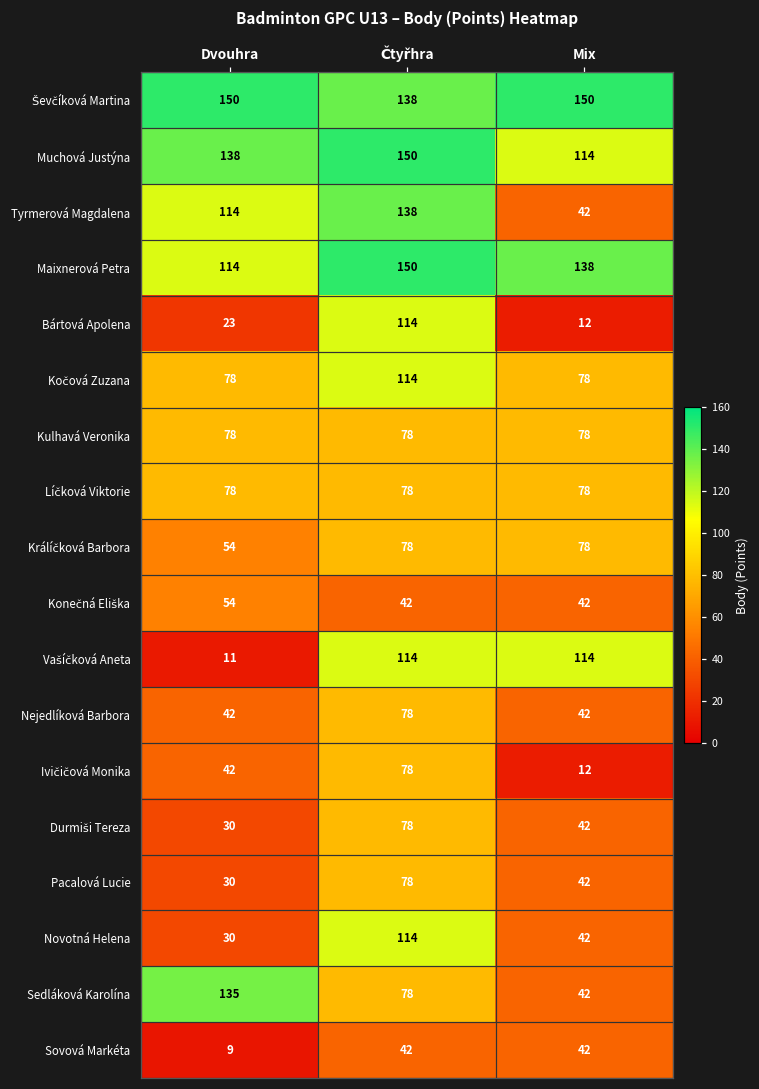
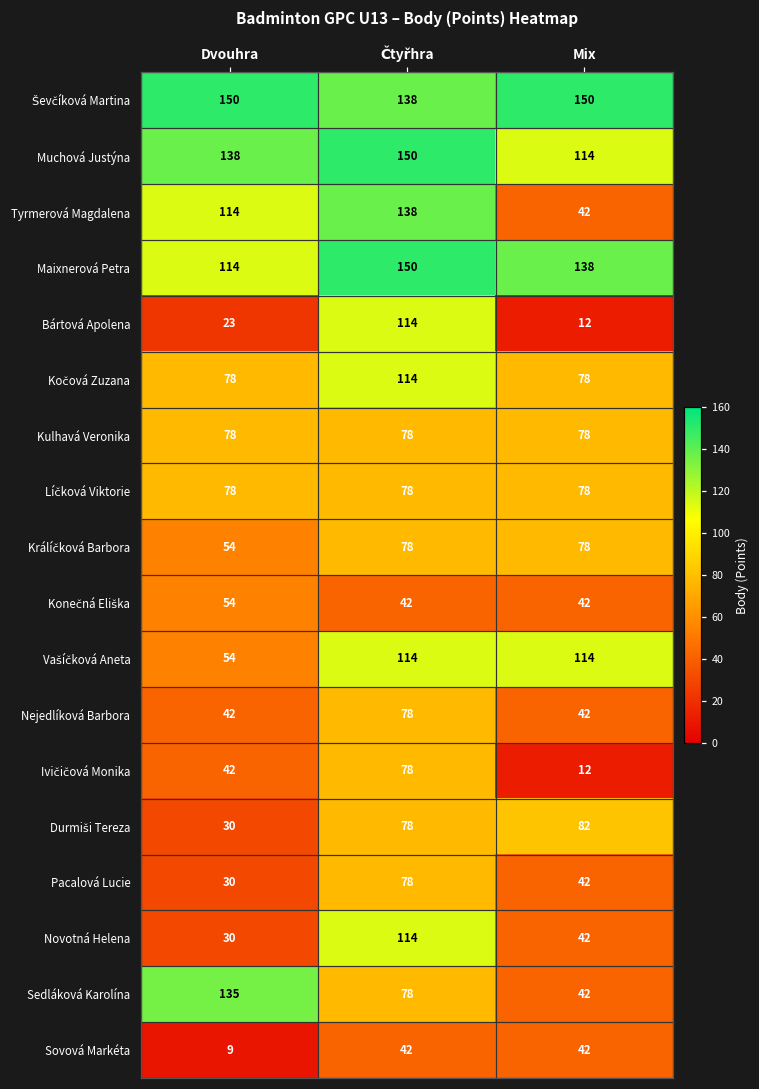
  {
    "Ševčíková Martina": {
      "Dvouhra": 150,
      "Čtyřhra": 138,
      "Mix": 150
    },
    "Muchová Justýna": {
      "Dvouhra": 138,
      "Čtyřhra": 150,
      "Mix": 114
    },
    "Tyrmerová Magdalena": {
      "Dvouhra": 114,
      "Čtyřhra": 138,
      "Mix": 42
    },
    "Maixnerová Petra": {
      "Dvouhra": 114,
      "Čtyřhra": 150,
      "Mix": 138
    },
    "Bártová Apolena": {
      "Dvouhra": 23,
      "Čtyřhra": 114,
      "Mix": 12
    },
    "Kočová Zuzana": {
      "Dvouhra": 78,
      "Čtyřhra": 114,
      "Mix": 78
    },
    "Kulhavá Veronika": {
      "Dvouhra": 78,
      "Čtyřhra": 78,
      "Mix": 78
    },
    "Líčková Viktorie": {
      "Dvouhra": 78,
      "Čtyřhra": 78,
      "Mix": 78
    },
    "Králíčková Barbora": {
      "Dvouhra": 54,
      "Čtyřhra": 78,
      "Mix": 78
    },
    "Konečná Eliška": {
      "Dvouhra": 54,
      "Čtyřhra": 42,
      "Mix": 42
    },
    "Vašíčková Aneta": {
-     "Dvouhra": 11,
+     "Dvouhra": 54,
      "Čtyřhra": 114,
      "Mix": 114
    },
    "Nejedlíková Barbora": {
      "Dvouhra": 42,
      "Čtyřhra": 78,
      "Mix": 42
    },
    "Ivičičová Monika": {
      "Dvouhra": 42,
      "Čtyřhra": 78,
      "Mix": 12
    },
    "Durmiši Tereza": {
      "Dvouhra": 30,
      "Čtyřhra": 78,
-     "Mix": 42
+     "Mix": 82
    },
    "Pacalová Lucie": {
      "Dvouhra": 30,
      "Čtyřhra": 78,
      "Mix": 42
    },
    "Novotná Helena": {
      "Dvouhra": 30,
      "Čtyřhra": 114,
      "Mix": 42
    },
    "Sedláková Karolína": {
      "Dvouhra": 135,
      "Čtyřhra": 78,
      "Mix": 42
    },
    "Sovová Markéta": {
      "Dvouhra": 9,
      "Čtyřhra": 42,
      "Mix": 42
    }
  }
